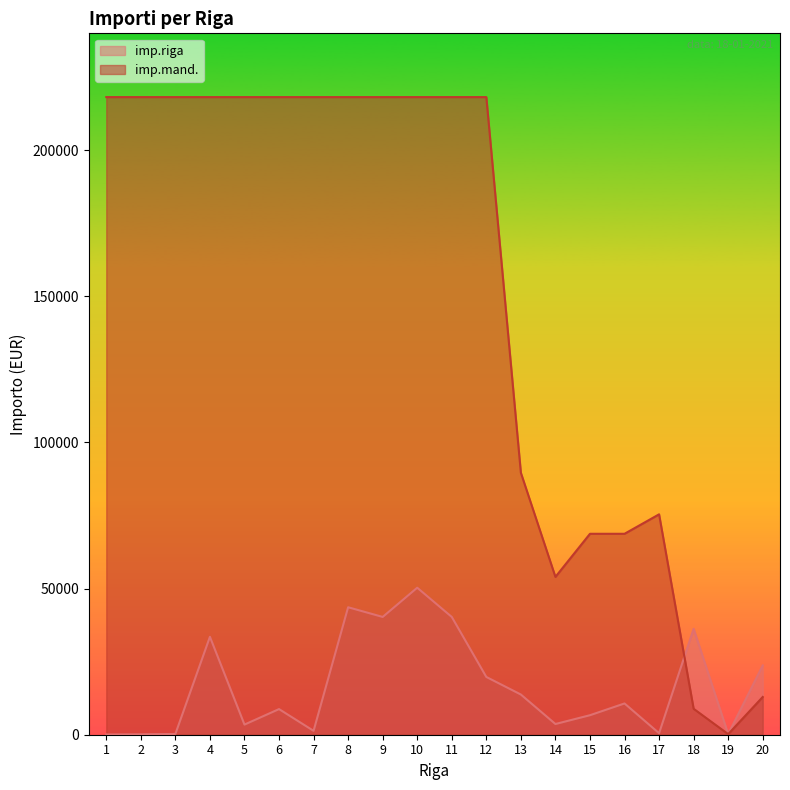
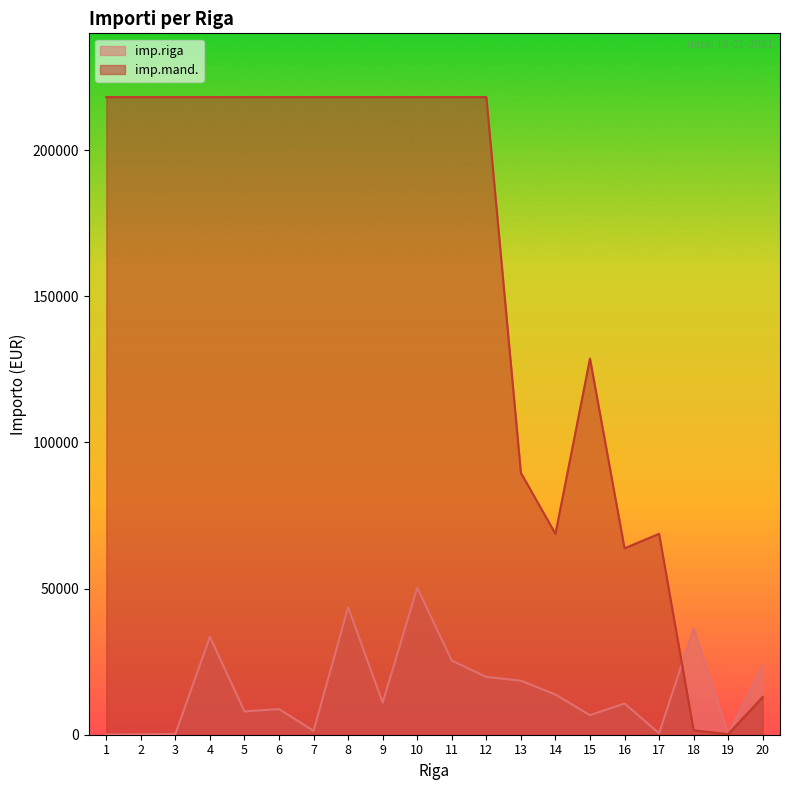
  {
    "imp.riga": {
      "1": 0,
      "2": 0,
      "3": 0,
      "4": 34000,
-     "5": 3000,
+     "5": 8000,
      "6": 9000,
      "7": 1000,
      "8": 44000,
-     "9": 40000,
+     "9": 11000,
      "10": 50000,
-     "11": 40000,
+     "11": 25000,
      "12": 20000,
-     "13": 14000,
-     "14": 4000,
+     "13": 18000,
+     "14": 14000,
      "15": 7000,
      "16": 11000,
      "17": 1000,
      "18": 36000,
      "20": 24000
    },
    "imp.mand.": {
      "1": 218000,
      "2": 218000,
      "3": 218000,
      "4": 218000,
      "5": 218000,
      "6": 218000,
      "7": 218000,
      "8": 218000,
      "9": 218000,
      "10": 218000,
      "11": 218000,
      "12": 218000,
      "13": 90000,
-     "14": 54000,
-     "15": 69000,
-     "16": 69000,
-     "17": 75000,
-     "18": 9000,
+     "14": 69000,
+     "15": 129000,
+     "16": 64000,
+     "17": 69000,
+     "18": 1000,
      "20": 13000
    }
  }
